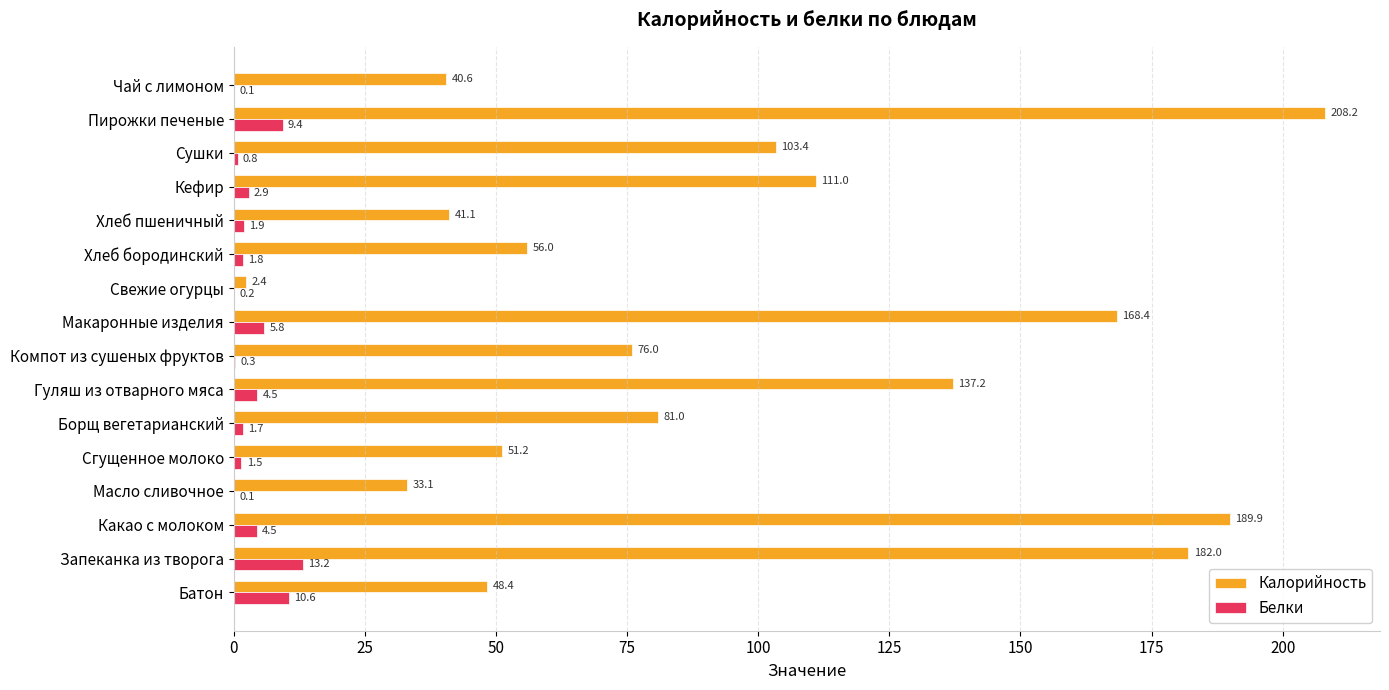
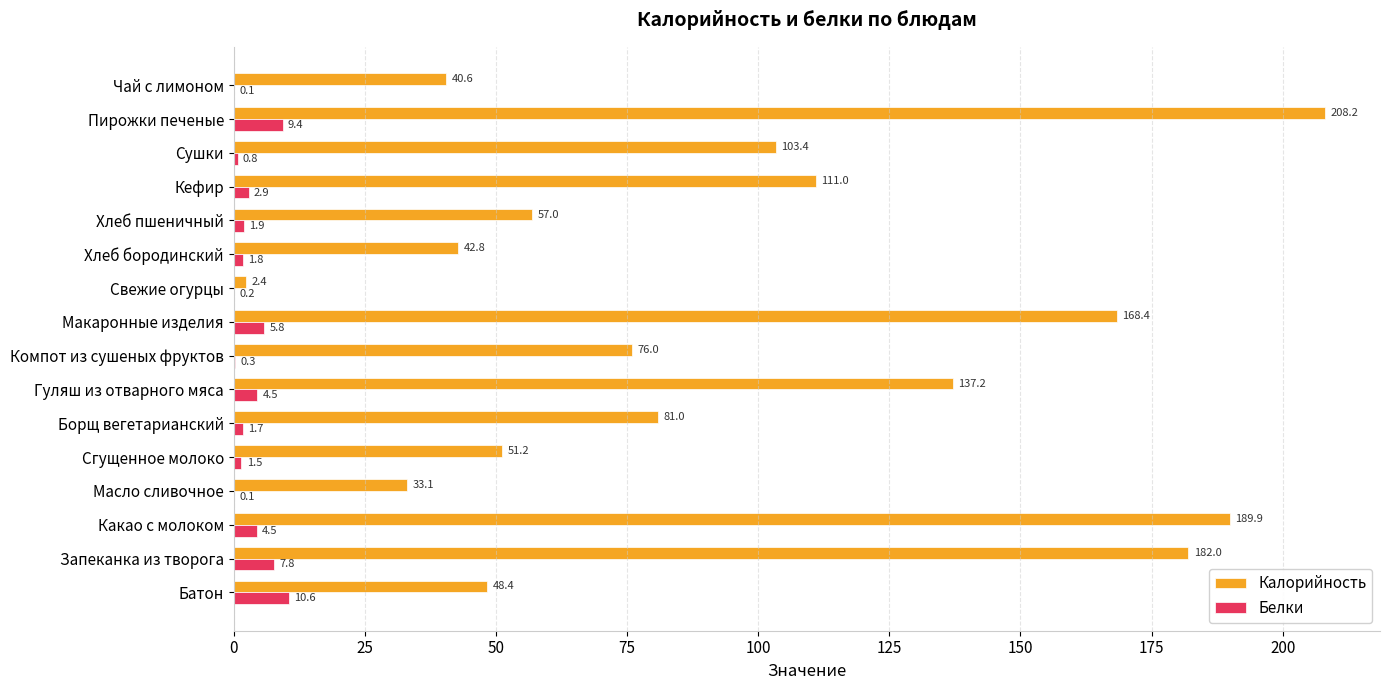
  {
    "Калорийность": {
      "Чай с лимоном": 40.6,
      "Пирожки печеные": 208.2,
      "Сушки": 103.4,
      "Кефир": 111.0,
-     "Хлеб пшеничный": 41.1,
-     "Хлеб бородинский": 56.0,
+     "Хлеб пшеничный": 57.0,
+     "Хлеб бородинский": 42.8,
      "Свежие огурцы": 2.4,
      "Макаронные изделия": 168.4,
      "Компот из сушеных фруктов": 76.0,
      "Гуляш из отварного мяса": 137.2,
      "Борщ вегетарианский": 81.0,
      "Сгущенное молоко": 51.2,
      "Масло сливочное": 33.1,
      "Какао с молоком": 189.9,
      "Запеканка из творога": 182.0,
      "Батон": 48.4
    },
    "Белки": {
      "Чай с лимоном": 0.1,
      "Пирожки печеные": 9.4,
      "Сушки": 0.8,
      "Кефир": 2.9,
      "Хлеб пшеничный": 1.9,
      "Хлеб бородинский": 1.8,
      "Свежие огурцы": 0.2,
      "Макаронные изделия": 5.8,
      "Компот из сушеных фруктов": 0.3,
      "Гуляш из отварного мяса": 4.5,
      "Борщ вегетарианский": 1.7,
      "Сгущенное молоко": 1.5,
      "Масло сливочное": 0.1,
      "Какао с молоком": 4.5,
-     "Запеканка из творога": 13.2,
+     "Запеканка из творога": 7.8,
      "Батон": 10.6
    }
  }
